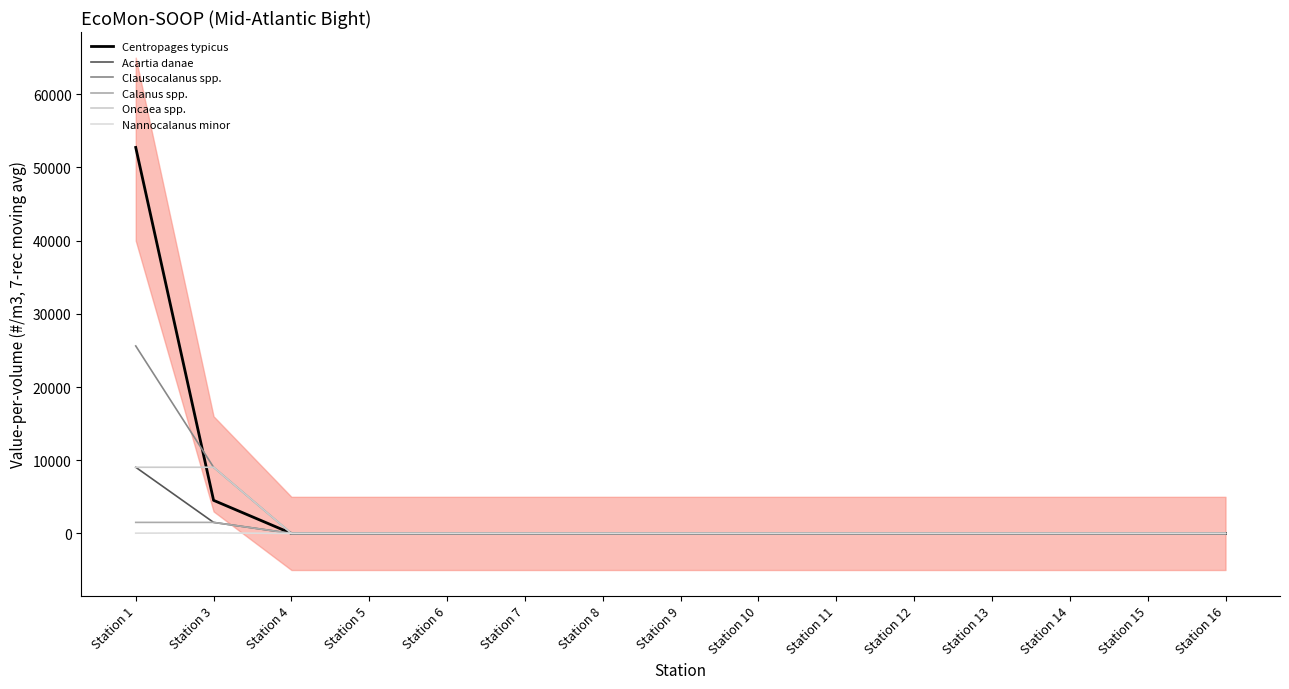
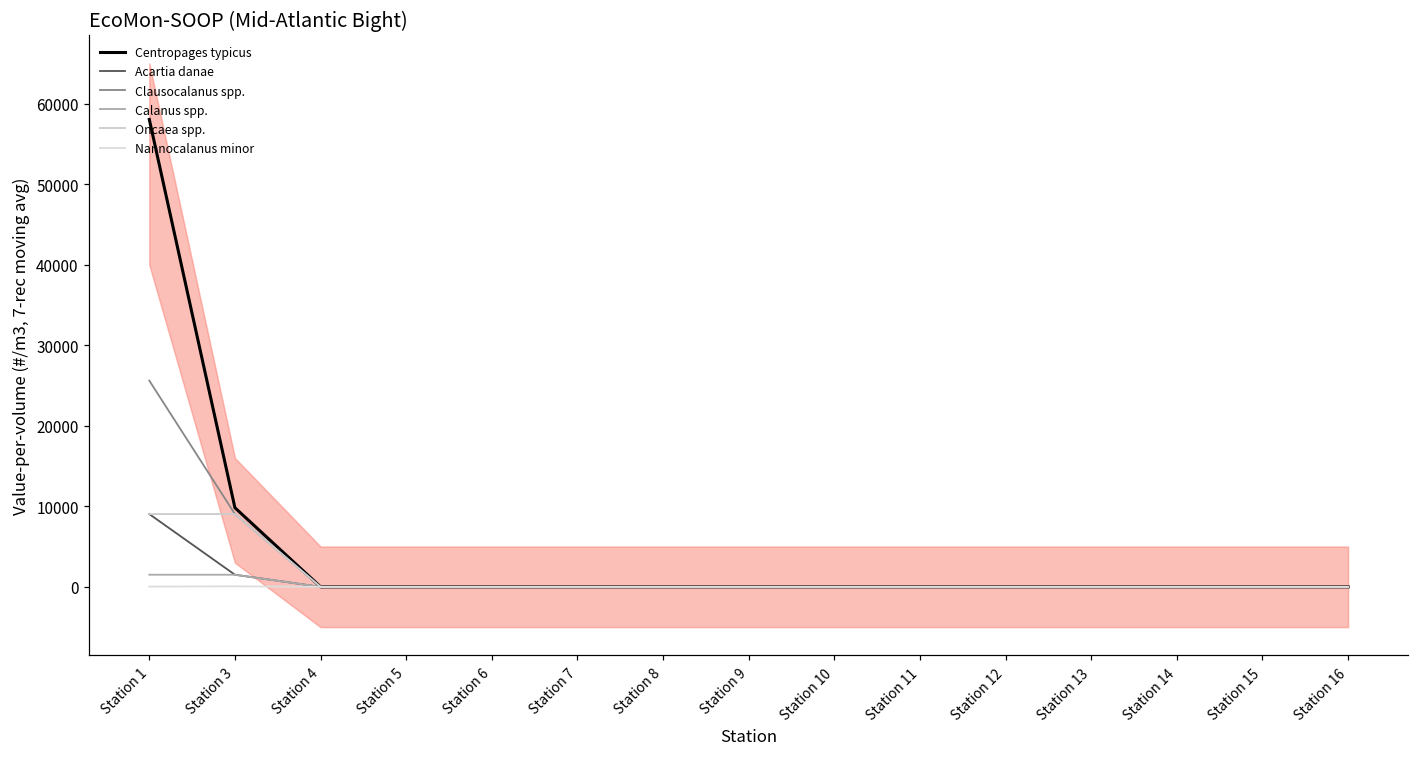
  {
    "Centropages typicus": {
-     "Station 1": 53000,
-     "Station 3": 5000
+     "Station 1": 58000,
+     "Station 3": 10000
    }
  }
